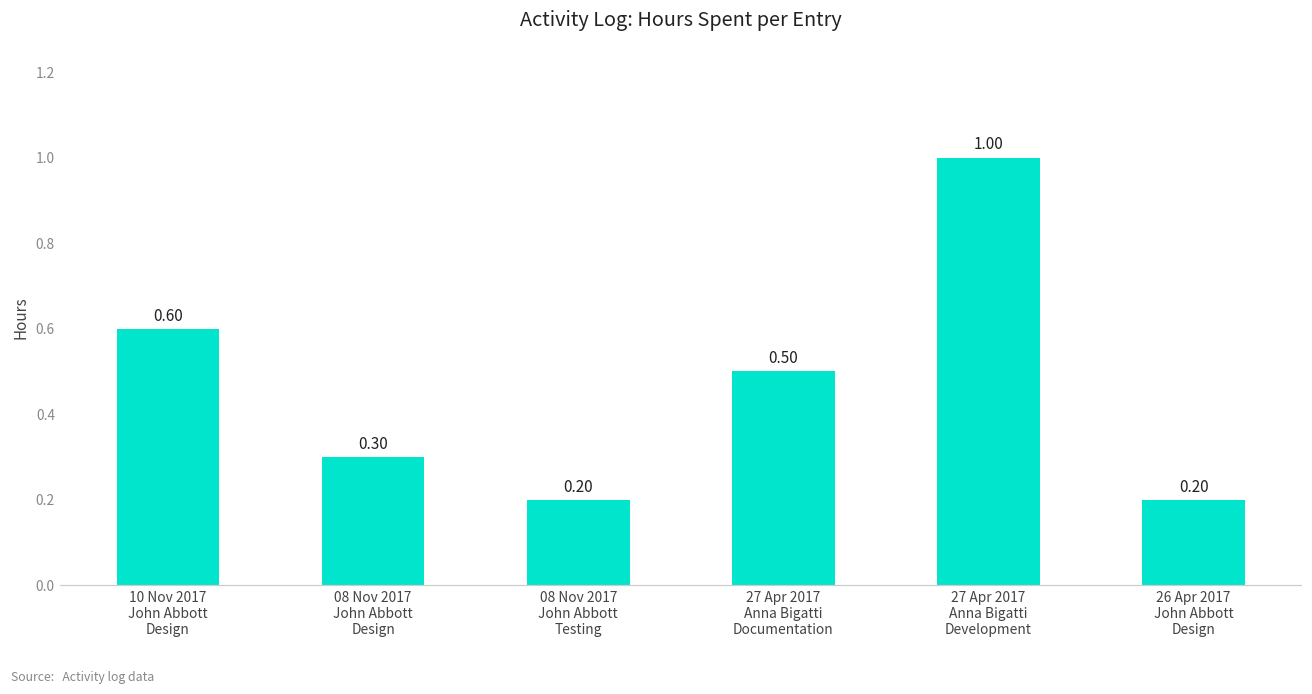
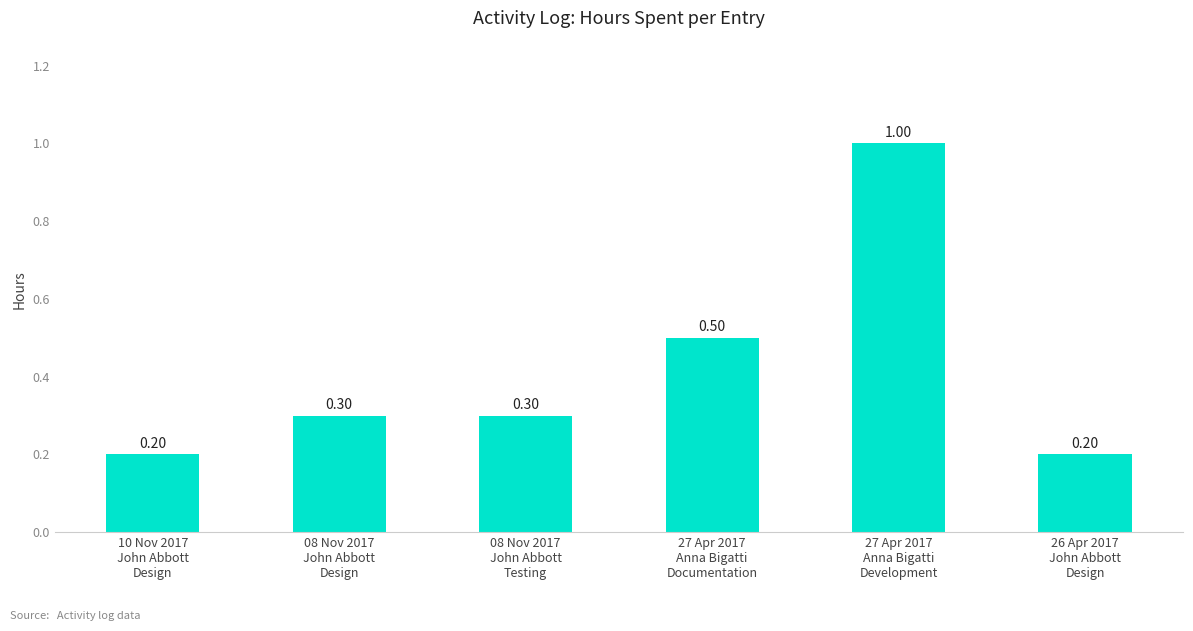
  {
-   "10 Nov 2017 John Abbott Design": 0.60,
+   "10 Nov 2017 John Abbott Design": 0.20,
    "08 Nov 2017 John Abbott Design": 0.30,
-   "08 Nov 2017 John Abbott Testing": 0.20,
+   "08 Nov 2017 John Abbott Testing": 0.30,
    "27 Apr 2017 Anna Bigatti Documentation": 0.50,
    "27 Apr 2017 Anna Bigatti Development": 1.00,
    "26 Apr 2017 John Abbott Design": 0.20
  }
